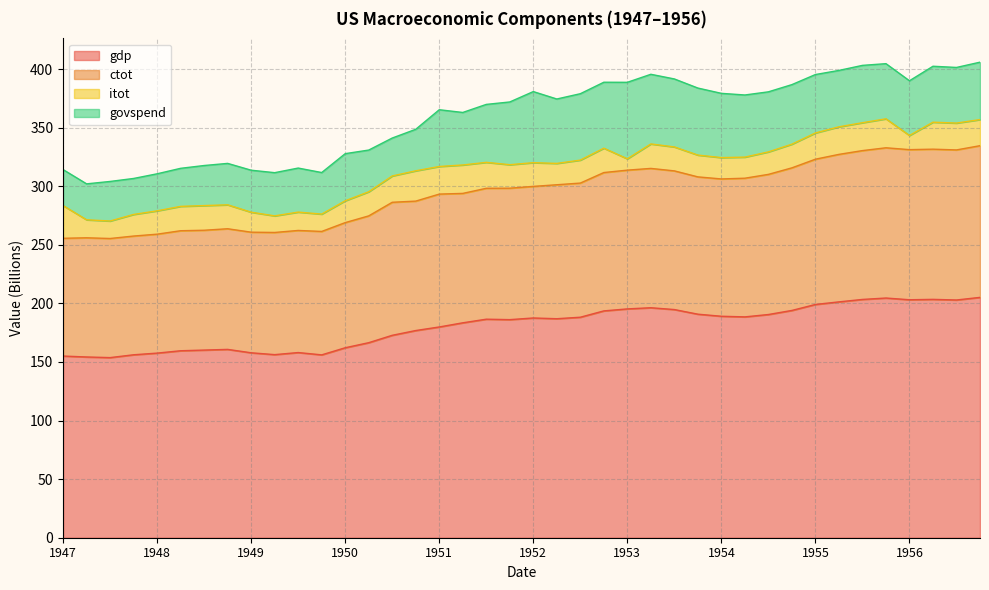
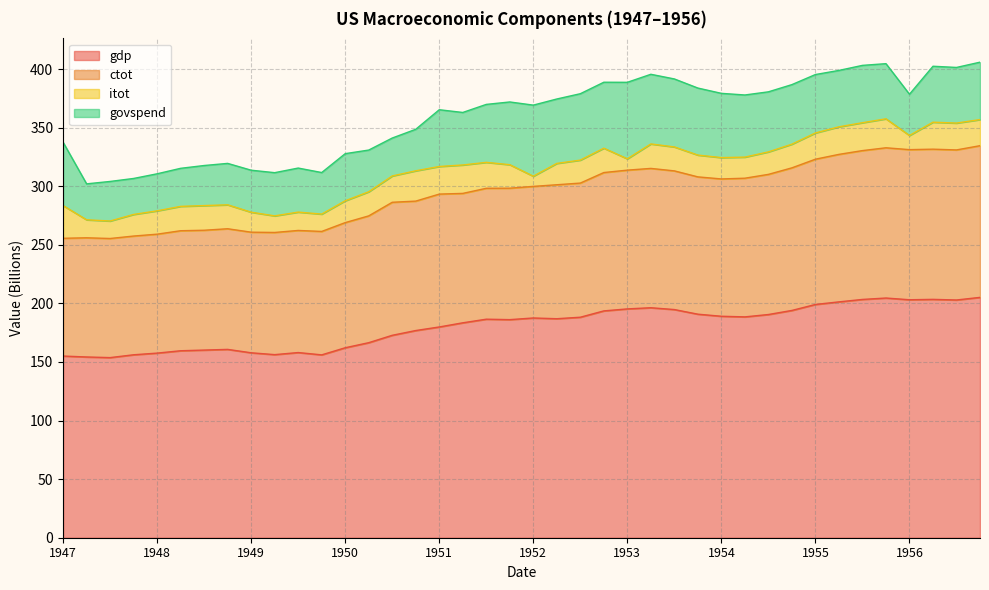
  {
    "itot": {
      "1947": 28,
      "1948": 20,
      "1949": 17,
      "1950": 19,
      "1951": 24,
-     "1952": 20,
+     "1952": 9,
      "1953": 10,
      "1954": 18,
      "1955": 22,
      "1956": 12
    },
    "govspend": {
-     "1947": 31,
+     "1947": 54,
      "1948": 32,
      "1949": 36,
      "1950": 40,
      "1951": 48,
      "1952": 61,
      "1953": 65,
      "1954": 55,
      "1955": 50,
-     "1956": 47
+     "1956": 35
    }
  }
